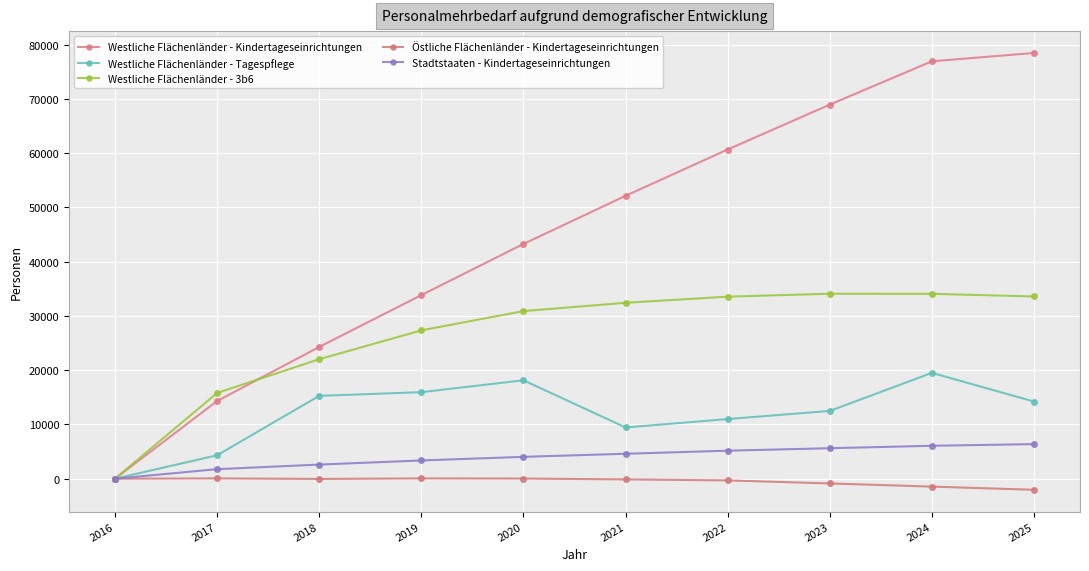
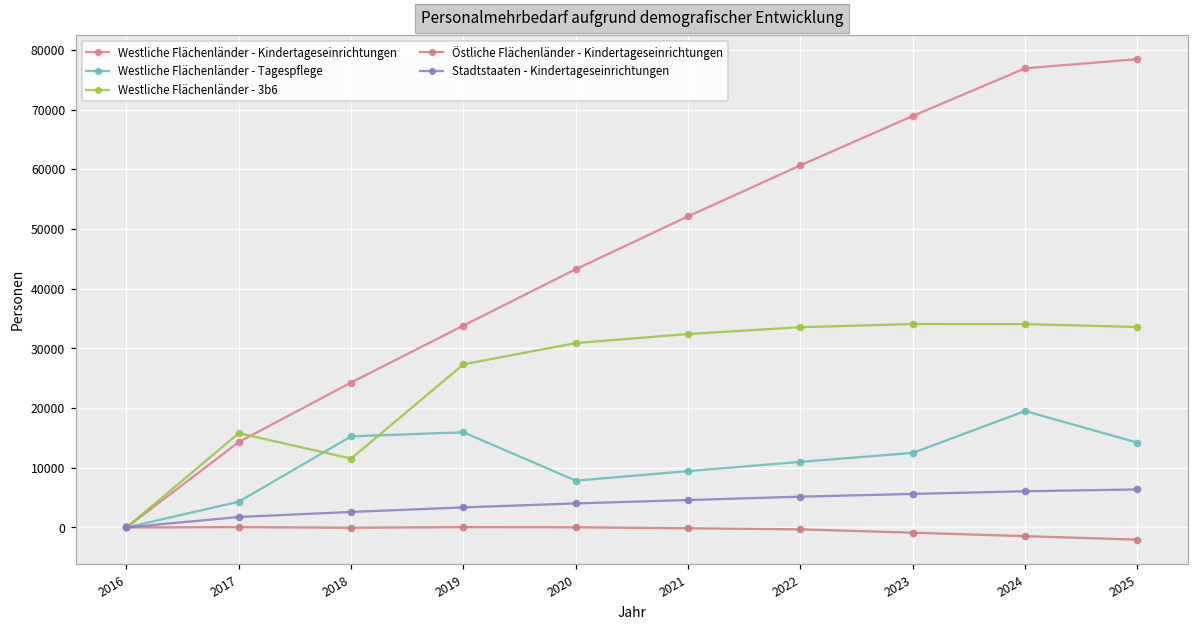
  {
    "Westliche Flächenländer - Tagespflege": {
      "2017": 4000,
      "2018": 15000,
      "2019": 16000,
-     "2020": 18000,
+     "2020": 8000,
      "2021": 9000,
      "2022": 11000,
      "2023": 12000,
      "2024": 20000,
      "2025": 14000
    },
    "Westliche Flächenländer - 3b6": {
      "2017": 16000,
-     "2018": 22000,
+     "2018": 12000,
      "2019": 27000,
      "2020": 31000,
      "2021": 32000,
      "2022": 34000,
      "2023": 34000,
      "2024": 34000,
      "2025": 34000
    },
    "Stadtstaaten - Kindertageseinrichtungen": {
      "2017": 2000,
      "2018": 3000,
      "2019": 3000,
      "2020": 4000,
      "2021": 5000,
      "2022": 5000,
      "2023": 6000,
      "2024": 6000,
      "2025": 6000
    }
  }
